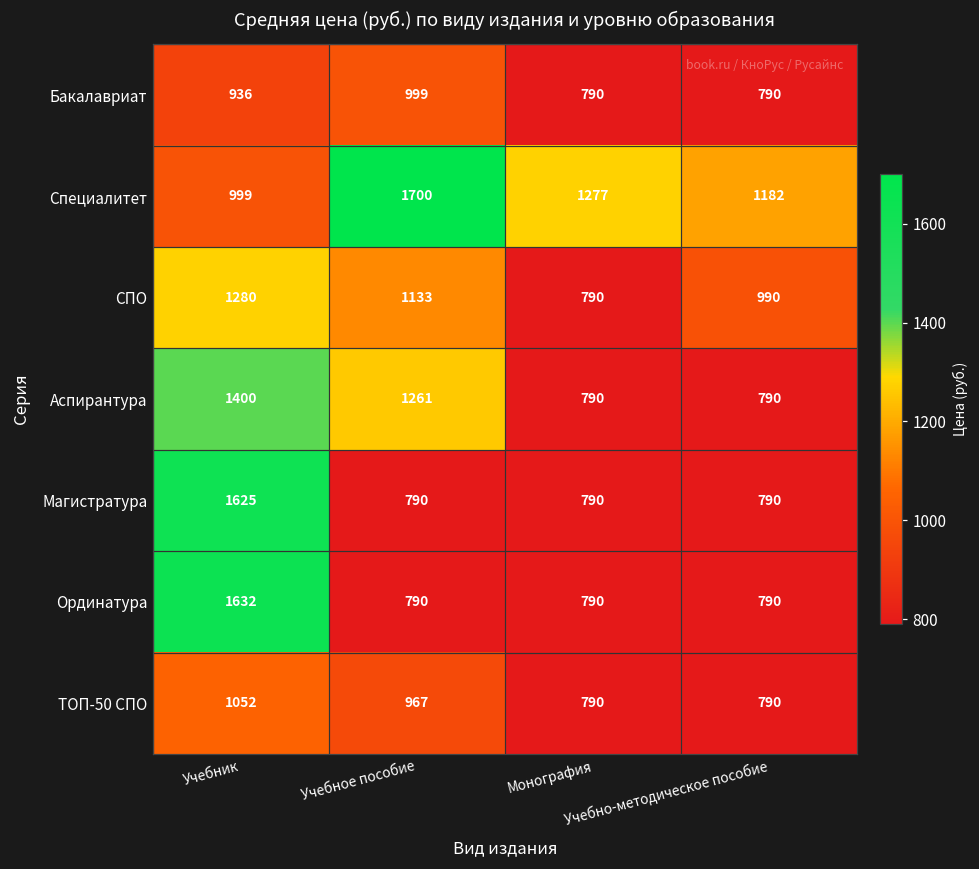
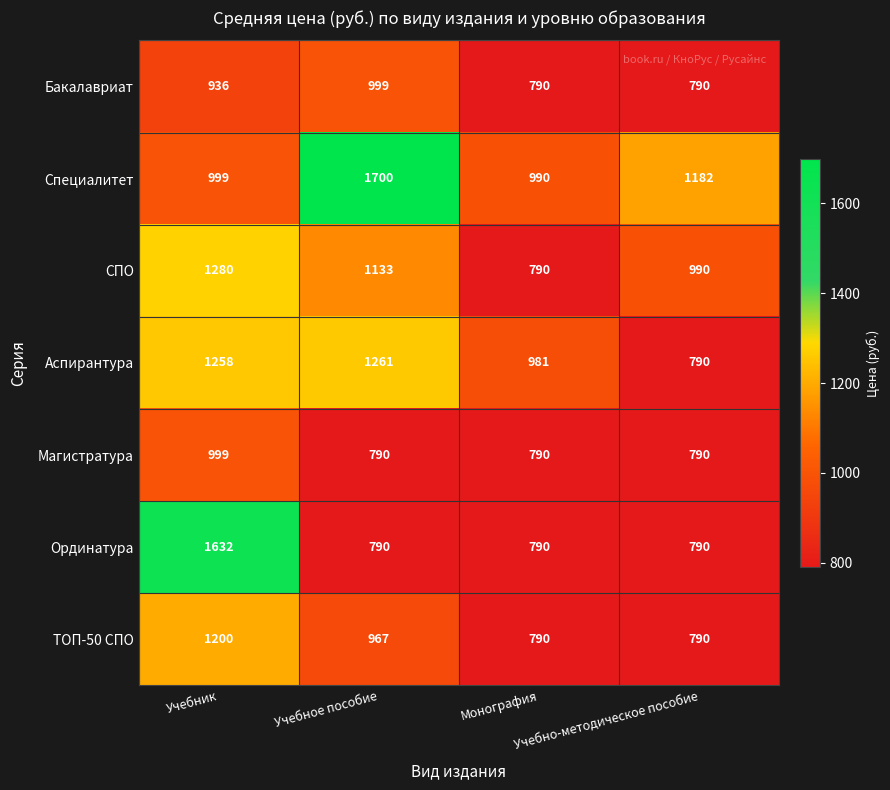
  {
    "Бакалавриат": {
      "Учебник": 936,
      "Учебное пособие": 999,
      "Монография": 790
    },
    "Специалитет": {
      "Учебник": 999,
      "Учебное пособие": 1700,
-     "Монография": 1277,
+     "Монография": 990,
      "Учебно-методическое пособие": 1182
    },
    "СПО": {
      "Учебник": 1280,
      "Учебное пособие": 1133,
      "Монография": 790,
      "Учебно-методическое пособие": 990
    },
    "Аспирантура": {
-     "Учебник": 1400,
+     "Учебник": 1258,
      "Учебное пособие": 1261,
-     "Монография": 790,
+     "Монография": 981,
      "Учебно-методическое пособие": 790
    },
    "Магистратура": {
-     "Учебник": 1625,
+     "Учебник": 999,
      "Учебное пособие": 790,
      "Монография": 790,
      "Учебно-методическое пособие": 790
    },
    "Ординатура": {
      "Учебник": 1632,
      "Учебное пособие": 790,
      "Монография": 790,
      "Учебно-методическое пособие": 790
    },
    "ТОП-50 СПО": {
-     "Учебник": 1052,
+     "Учебник": 1200,
      "Учебное пособие": 967,
      "Монография": 790,
      "Учебно-методическое пособие": 790
    }
  }
